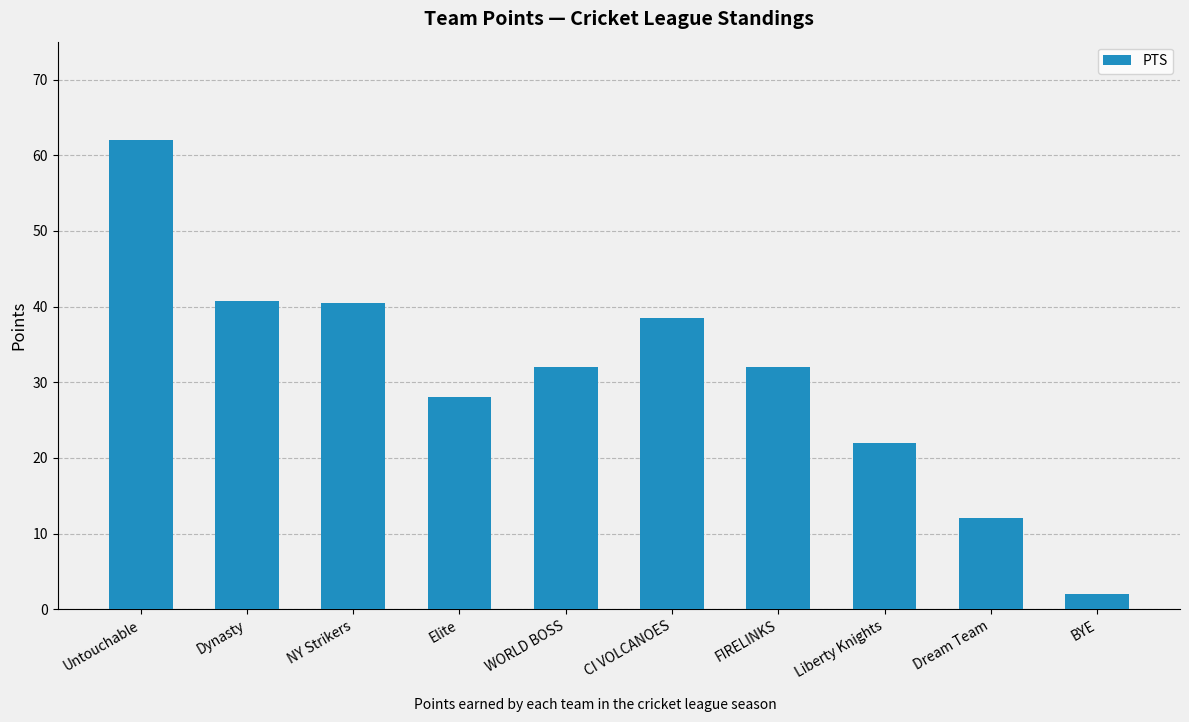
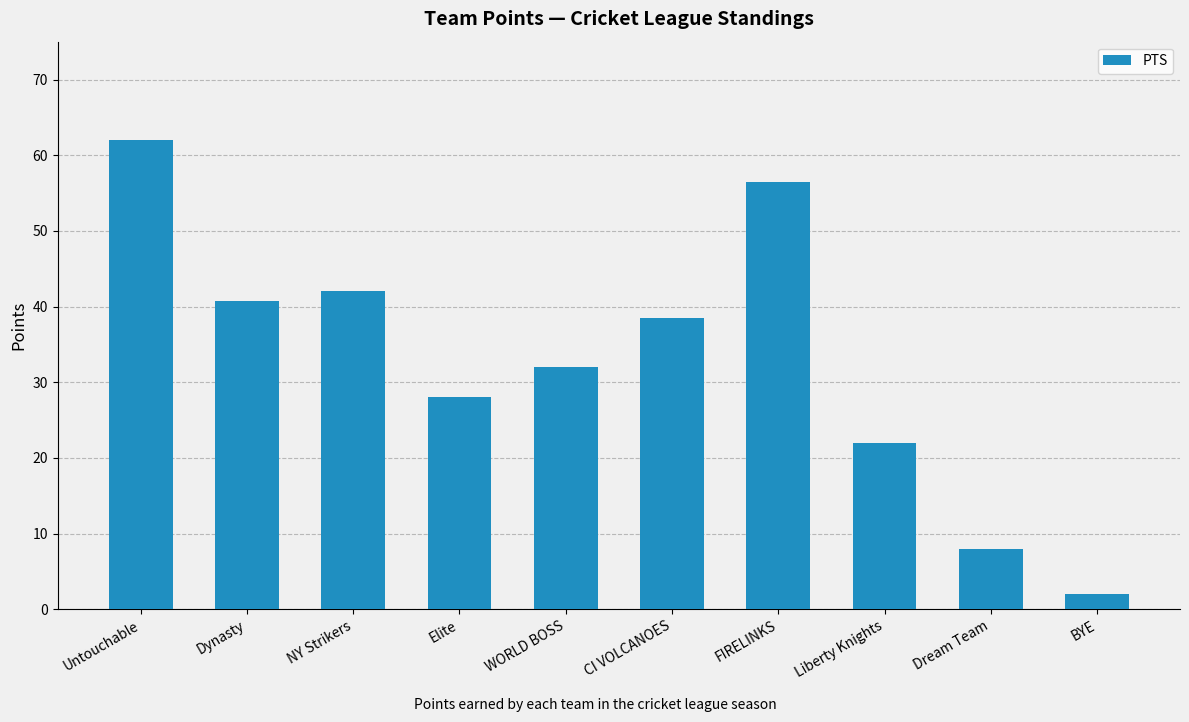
  {
    "Untouchable": 62,
    "Dynasty": 41,
-   "NY Strikers": 41,
+   "NY Strikers": 42,
    "Elite": 28,
    "WORLD BOSS": 32,
    "CI VOLCANOES": 39,
-   "FIRELINKS": 32,
+   "FIRELINKS": 56,
    "Liberty Knights": 22,
-   "Dream Team": 12,
+   "Dream Team": 8,
    "BYE": 2
  }
